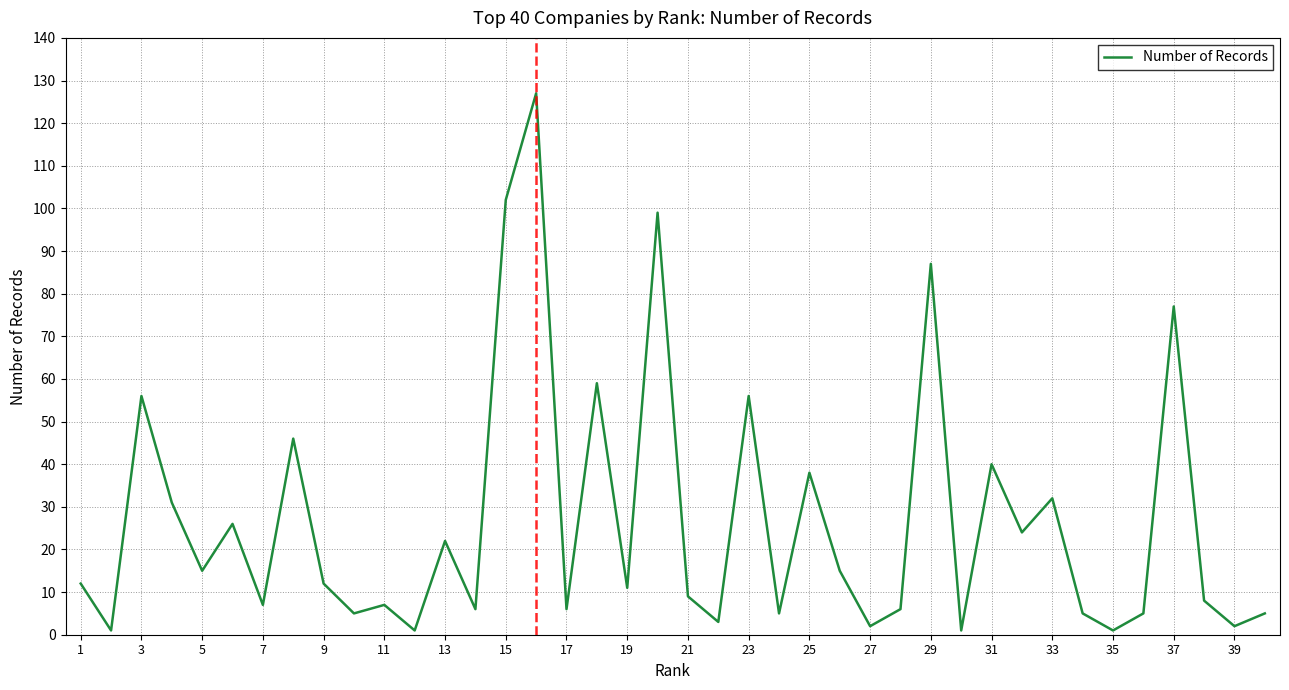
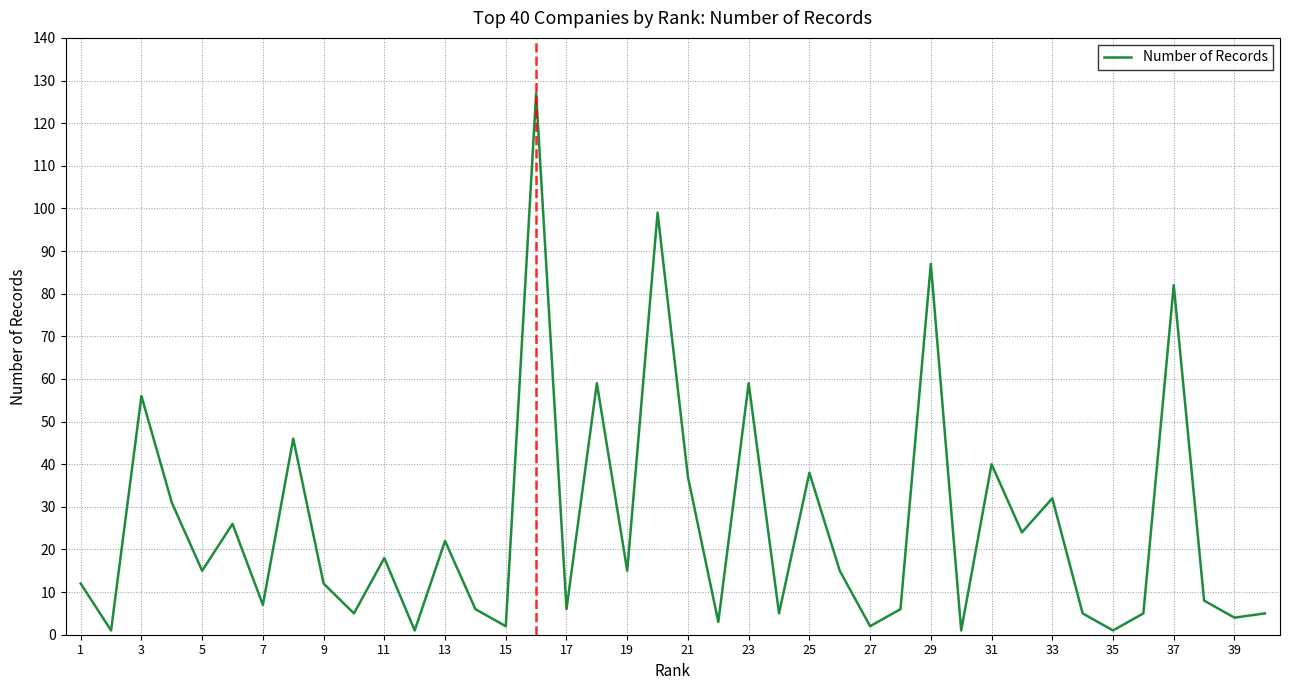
  {
    "1": 12,
    "3": 56,
    "5": 15,
    "7": 7,
    "9": 12,
-   "11": 7,
+   "11": 18,
    "13": 22,
-   "15": 102,
+   "15": 2,
    "17": 6,
-   "19": 11,
-   "21": 9,
-   "23": 56,
+   "19": 15,
+   "21": 37,
+   "23": 59,
    "25": 38,
    "27": 2,
    "29": 87,
    "31": 40,
    "33": 32,
    "35": 1,
-   "37": 77,
-   "39": 2
+   "37": 82,
+   "39": 4
  }
